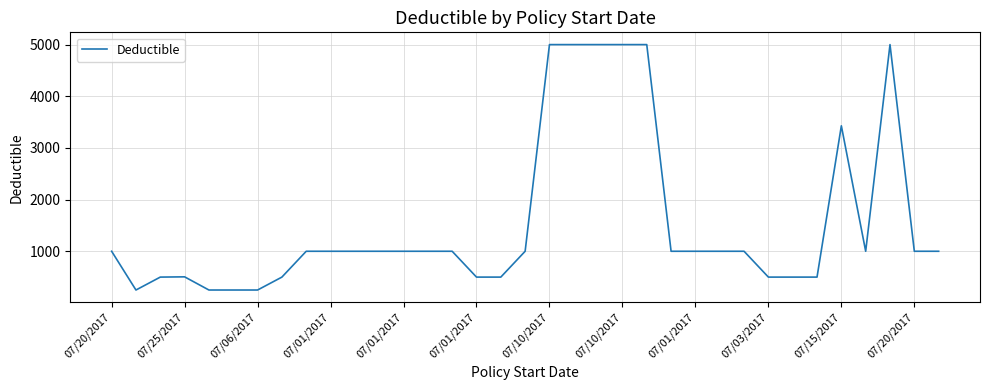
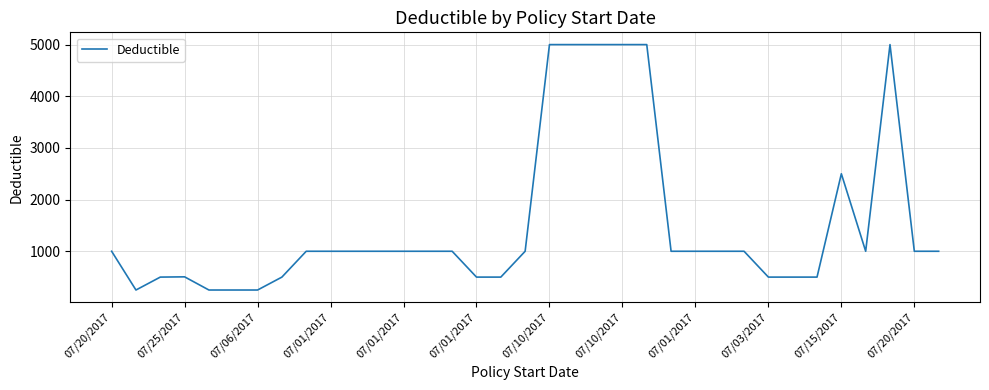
  {
    "07/25/2017": 500,
    "07/06/2017": 300,
-   "07/15/2017": 3400
+   "07/15/2017": 2500
  }
